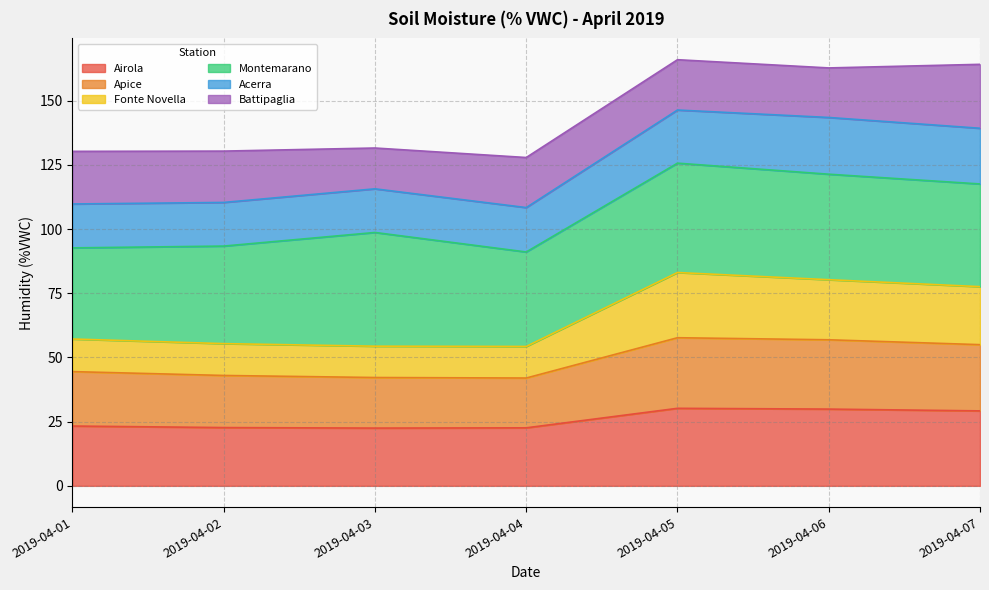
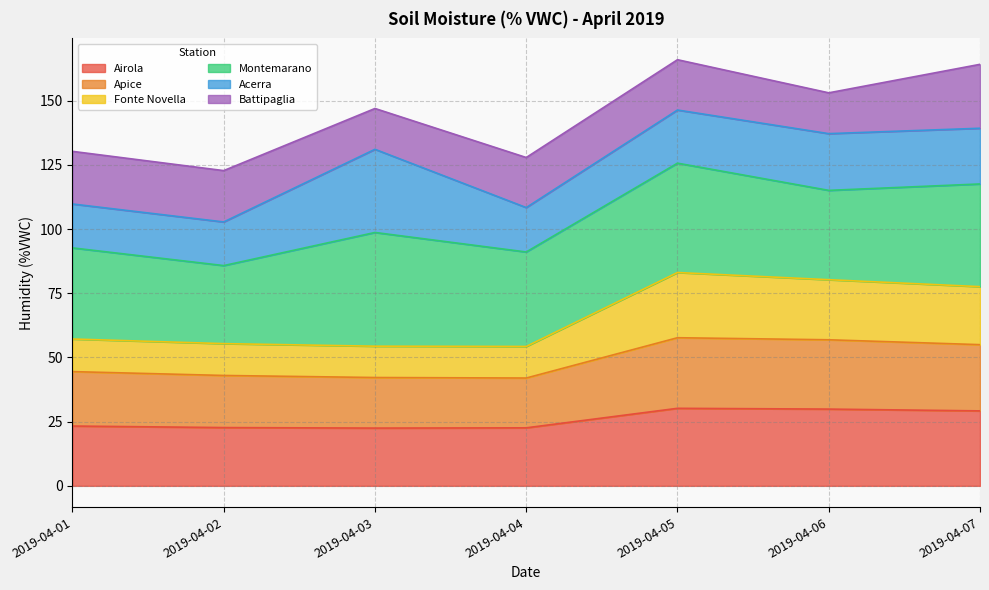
  {
    "Fonte Novella": {
      "2019-04-01": 13,
      "2019-04-02": 12,
      "2019-04-03": 12,
      "2019-04-04": 12,
      "2019-04-05": 25,
      "2019-04-06": 23,
      "2019-04-07": 23
    },
    "Montemarano": {
      "2019-04-01": 36,
-     "2019-04-02": 38,
+     "2019-04-02": 30,
      "2019-04-03": 44,
      "2019-04-04": 37,
      "2019-04-05": 43,
-     "2019-04-06": 41,
+     "2019-04-06": 35,
      "2019-04-07": 40
    },
    "Acerra": {
      "2019-04-01": 17,
      "2019-04-02": 17,
-     "2019-04-03": 17,
+     "2019-04-03": 32,
      "2019-04-04": 17,
      "2019-04-05": 21,
      "2019-04-06": 22,
      "2019-04-07": 22
    },
    "Battipaglia": {
      "2019-04-01": 21,
      "2019-04-02": 20,
      "2019-04-03": 16,
      "2019-04-04": 20,
      "2019-04-05": 20,
-     "2019-04-06": 19,
+     "2019-04-06": 16,
      "2019-04-07": 25
    }
  }
